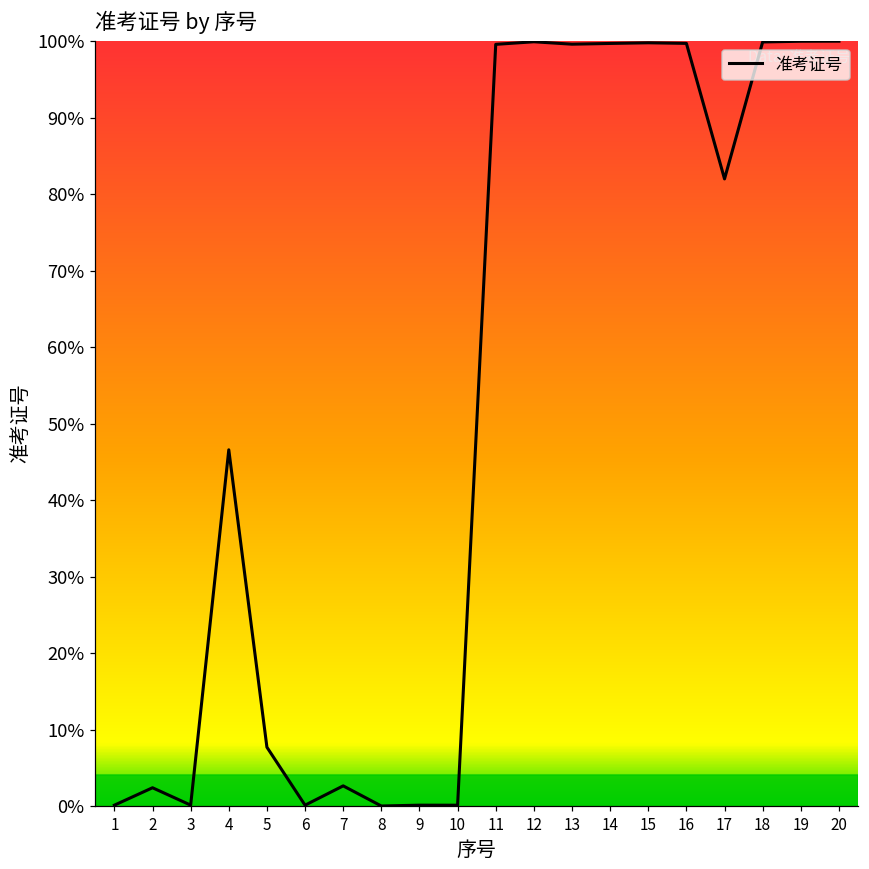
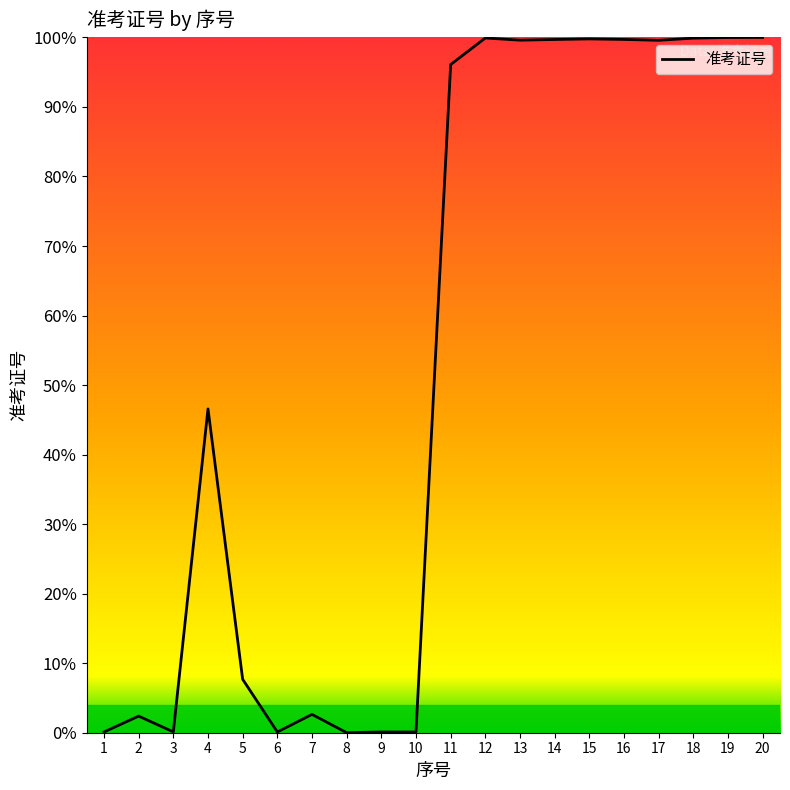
  {
    "4": "47%",
    "5": "8%",
-   "11": "100%",
+   "11": "96%",
    "12": "100%",
    "13": "100%",
    "14": "100%",
    "15": "100%",
    "16": "100%",
-   "17": "82%",
+   "17": "100%",
    "18": "100%",
    "19": "100%",
    "20": "100%"
  }
